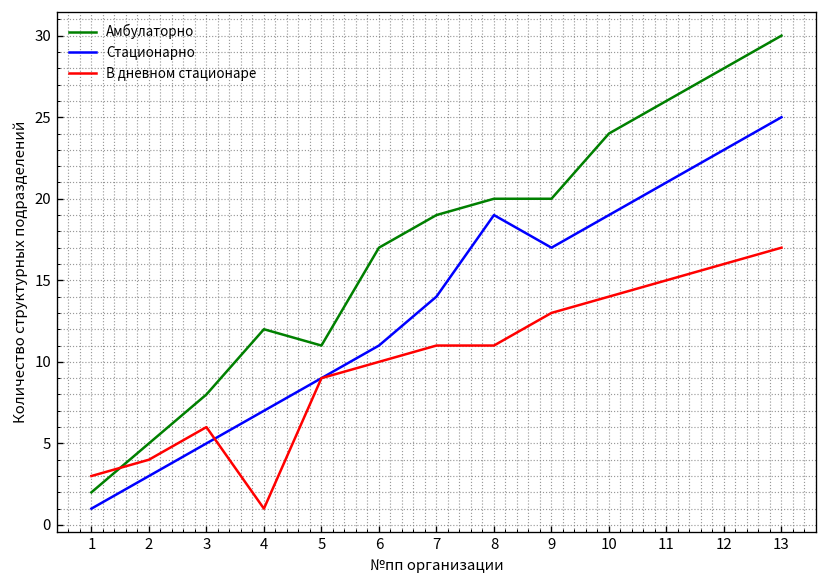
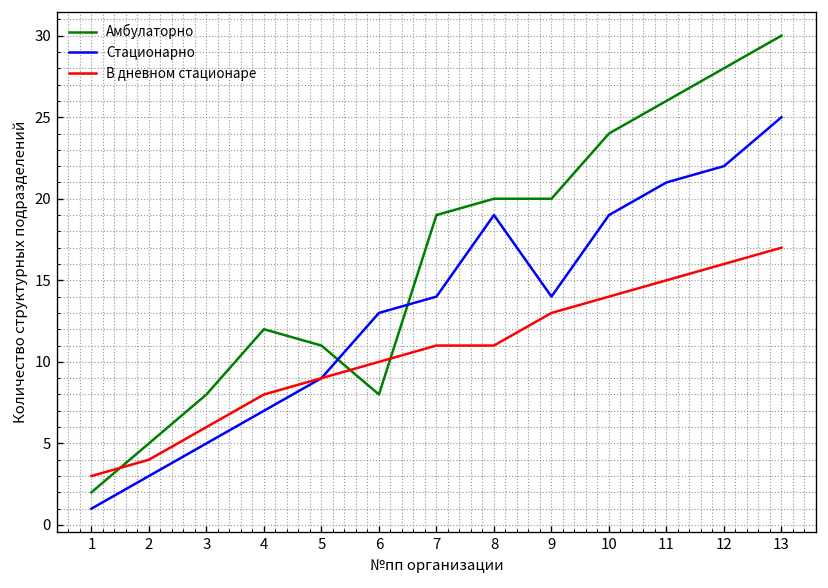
  {
    "Амбулаторно": {
      "1": 2,
      "2": 5,
      "3": 8,
      "4": 12,
      "5": 11,
-     "6": 17,
+     "6": 8,
      "7": 19,
      "8": 20,
      "9": 20,
      "10": 24,
      "11": 26,
      "12": 28,
      "13": 30
    },
    "Стационарно": {
      "1": 1,
      "2": 3,
      "3": 5,
      "4": 7,
-     "6": 11,
+     "6": 13,
      "7": 14,
      "8": 19,
-     "9": 17,
+     "9": 14,
      "10": 19,
      "11": 21,
-     "12": 23,
+     "12": 22,
      "13": 25
    },
    "В дневном стационаре": {
      "1": 3,
      "2": 4,
      "3": 6,
-     "4": 1,
+     "4": 8,
      "6": 10,
      "7": 11,
      "8": 11,
      "9": 13,
      "10": 14,
      "11": 15,
      "12": 16,
      "13": 17
    }
  }
